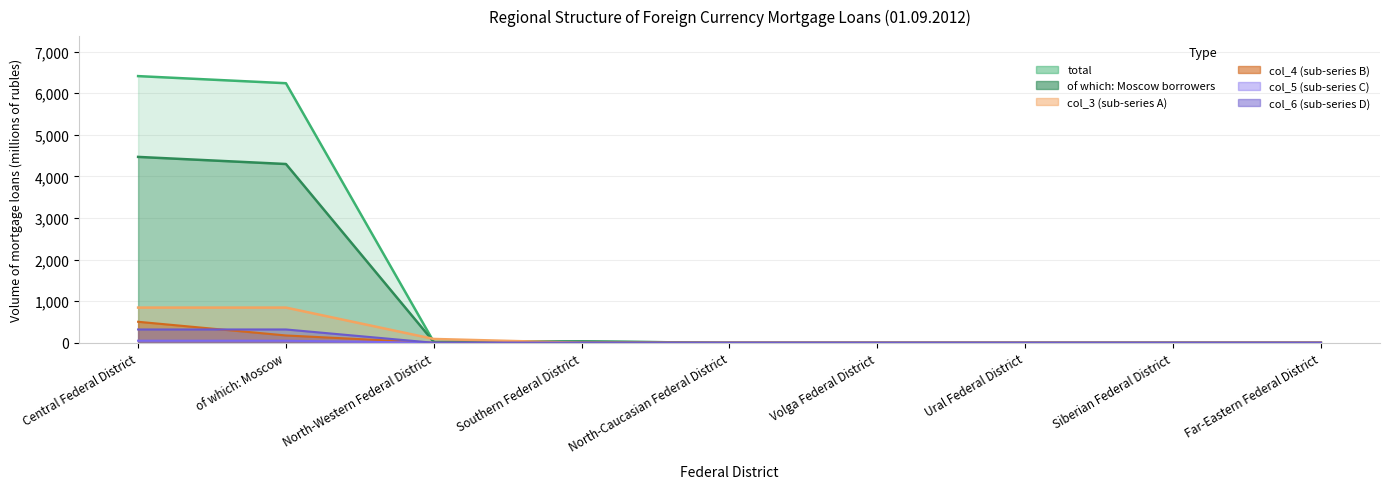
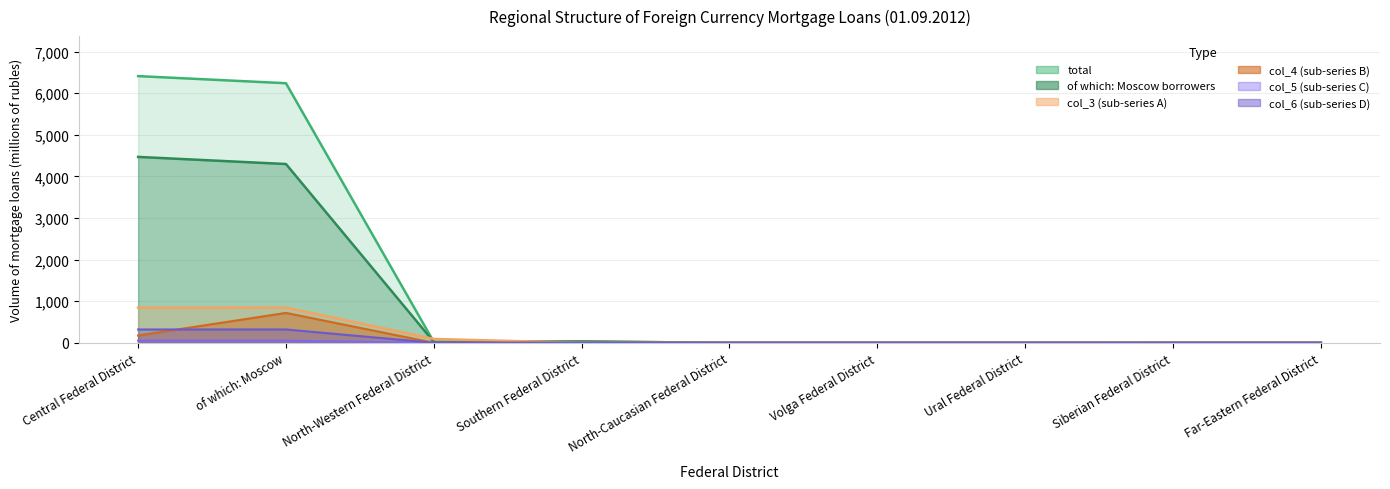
  {
    "col_4 (sub-series B)": {
-     "Central Federal District": 500,
-     "of which: Moscow": 200
+     "Central Federal District": 200,
+     "of which: Moscow": 700
    }
  }
